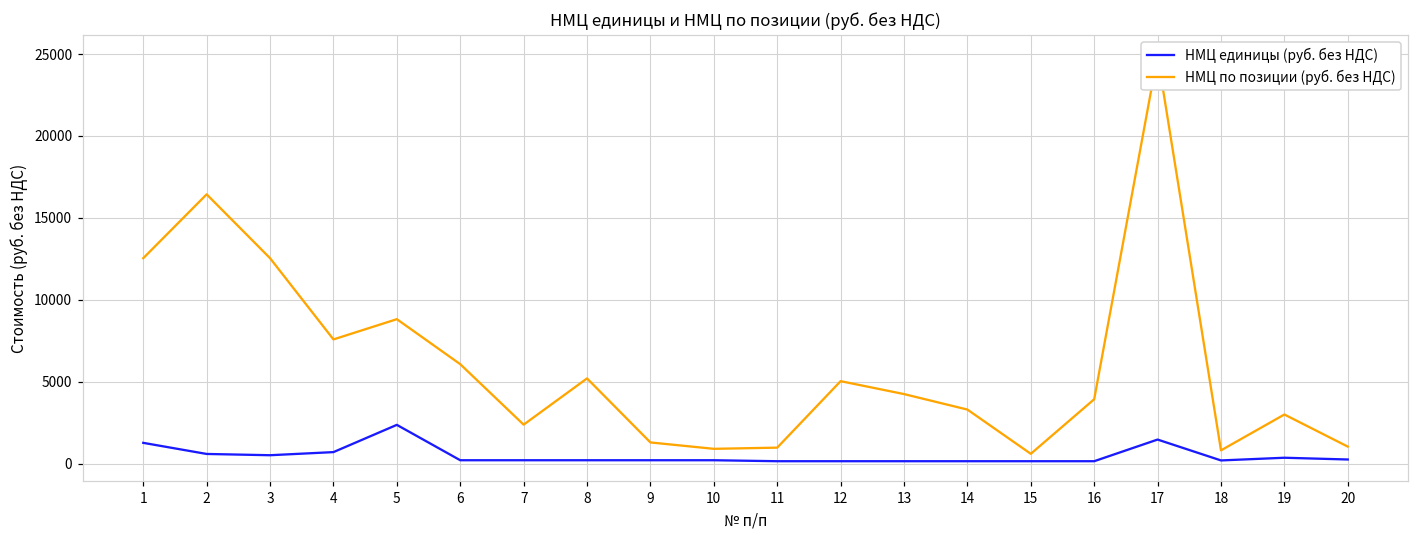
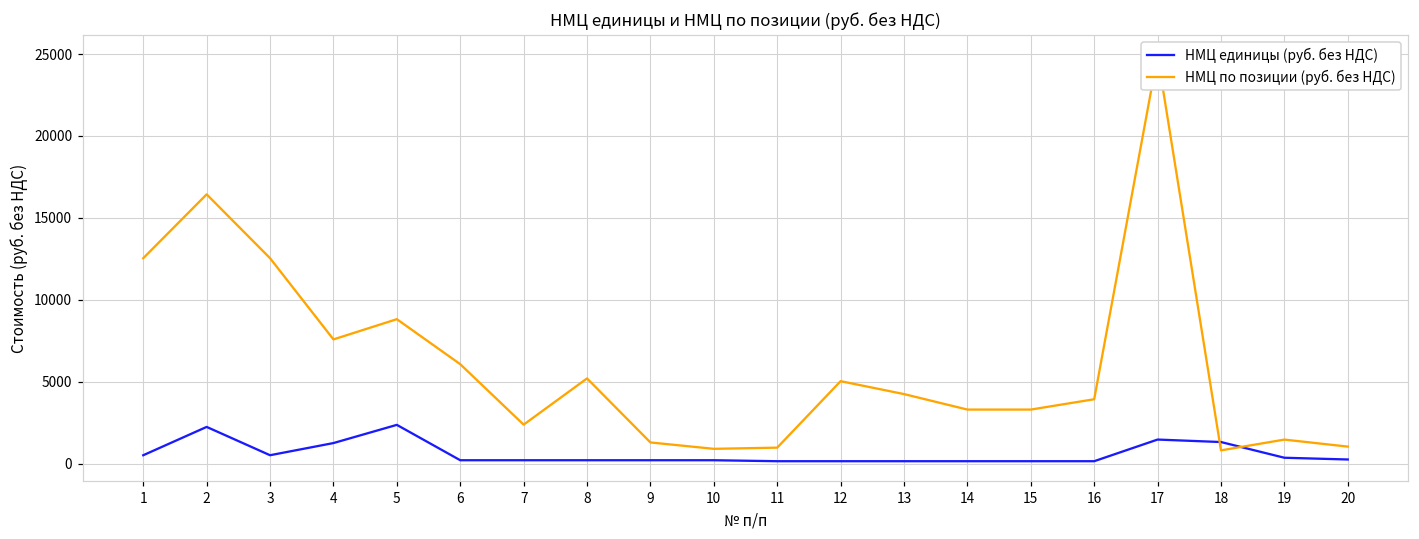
  {
    "НМЦ единицы (руб. без НДС)": {
-     "1": 1300,
-     "2": 600,
+     "1": 500,
+     "2": 2300,
      "3": 500,
-     "4": 700,
+     "4": 1300,
      "5": 2400,
      "6": 200,
      "7": 200,
      "8": 200,
      "9": 200,
      "10": 200,
      "11": 200,
      "12": 200,
      "13": 200,
      "14": 200,
      "15": 200,
      "16": 200,
      "17": 1500,
-     "18": 200,
+     "18": 1300,
      "19": 400,
      "20": 300
    },
    "НМЦ по позиции (руб. без НДС)": {
      "1": 12500,
      "2": 16400,
      "3": 12500,
      "4": 7600,
      "5": 8800,
      "6": 6100,
      "7": 2400,
      "8": 5200,
      "9": 1300,
      "10": 900,
      "11": 1000,
      "12": 5000,
      "13": 4300,
      "14": 3300,
-     "15": 600,
+     "15": 3300,
      "16": 3900,
      "18": 800,
-     "19": 3000,
+     "19": 1500,
      "20": 1000
    }
  }
